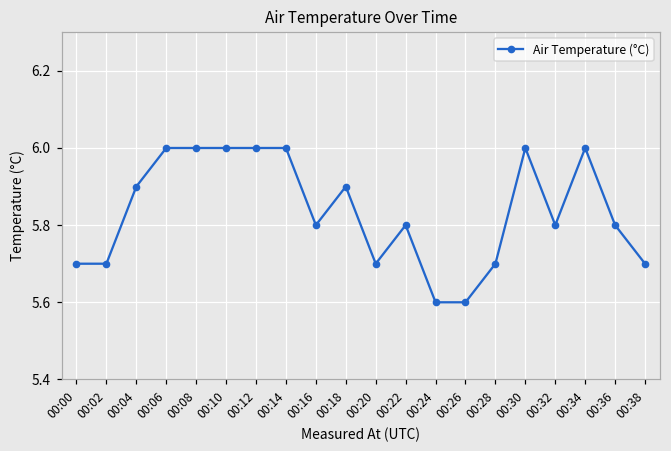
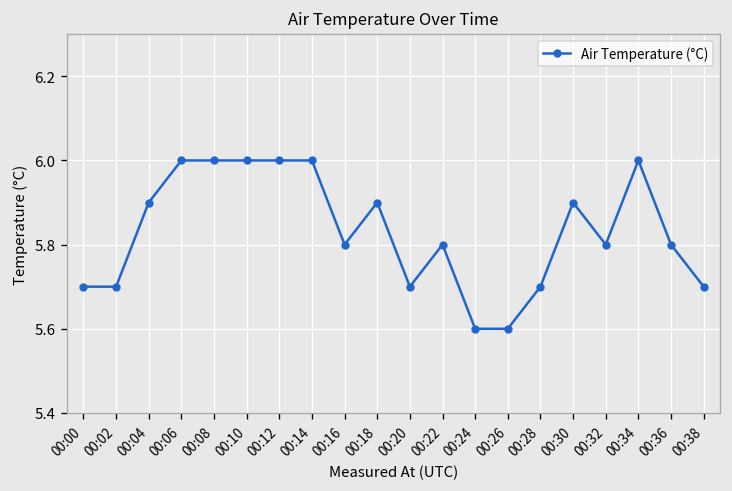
  {
    "00:00": 5.7,
    "00:02": 5.7,
    "00:04": 5.9,
    "00:06": 6.0,
    "00:08": 6.0,
    "00:10": 6.0,
    "00:12": 6.0,
    "00:14": 6.0,
    "00:16": 5.8,
    "00:18": 5.9,
    "00:20": 5.7,
    "00:22": 5.8,
    "00:24": 5.6,
    "00:26": 5.6,
    "00:28": 5.7,
-   "00:30": 6.0,
+   "00:30": 5.9,
    "00:32": 5.8,
    "00:34": 6.0,
    "00:36": 5.8,
    "00:38": 5.7
  }
